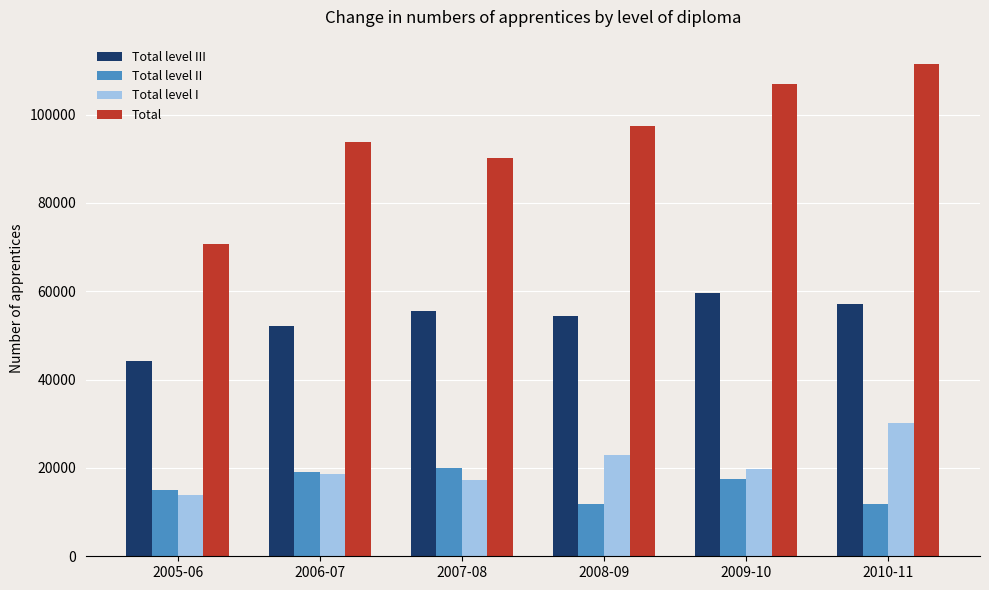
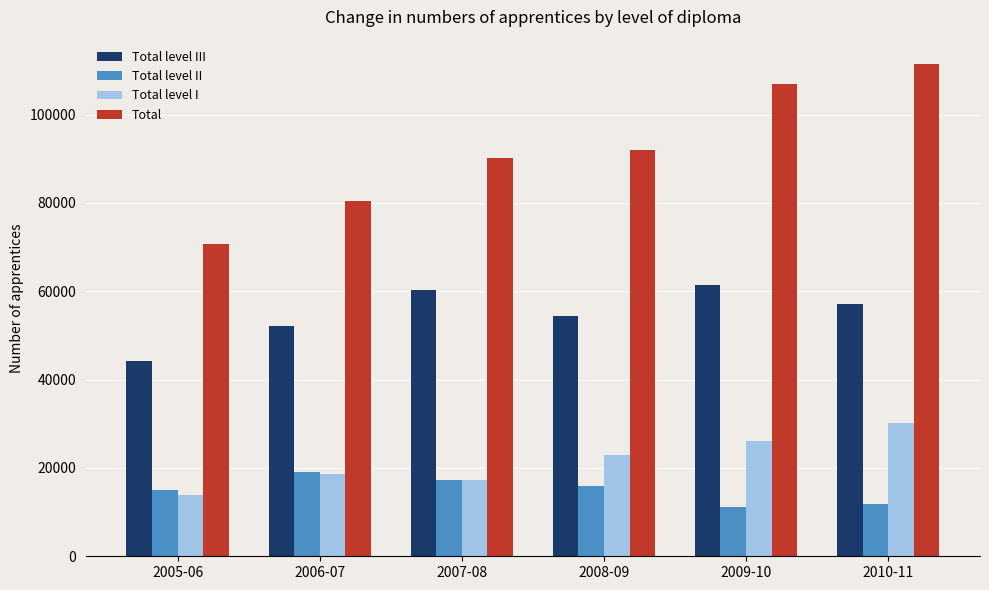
  {
    "Total level III": {
      "2005-06": 44000,
      "2006-07": 52000,
-     "2007-08": 56000,
+     "2007-08": 60000,
      "2008-09": 54000,
-     "2009-10": 60000,
+     "2009-10": 62000,
      "2010-11": 57000
    },
    "Total level II": {
      "2005-06": 15000,
      "2006-07": 19000,
-     "2007-08": 20000,
-     "2008-09": 12000,
-     "2009-10": 17000,
+     "2007-08": 17000,
+     "2008-09": 16000,
+     "2009-10": 11000,
      "2010-11": 12000
    },
    "Total level I": {
      "2005-06": 14000,
      "2006-07": 19000,
      "2007-08": 17000,
      "2008-09": 23000,
-     "2009-10": 20000,
+     "2009-10": 26000,
      "2010-11": 30000
    },
    "Total": {
      "2005-06": 71000,
-     "2006-07": 94000,
+     "2006-07": 80000,
      "2007-08": 90000,
-     "2008-09": 98000,
+     "2008-09": 92000,
      "2009-10": 107000,
      "2010-11": 111000
    }
  }
